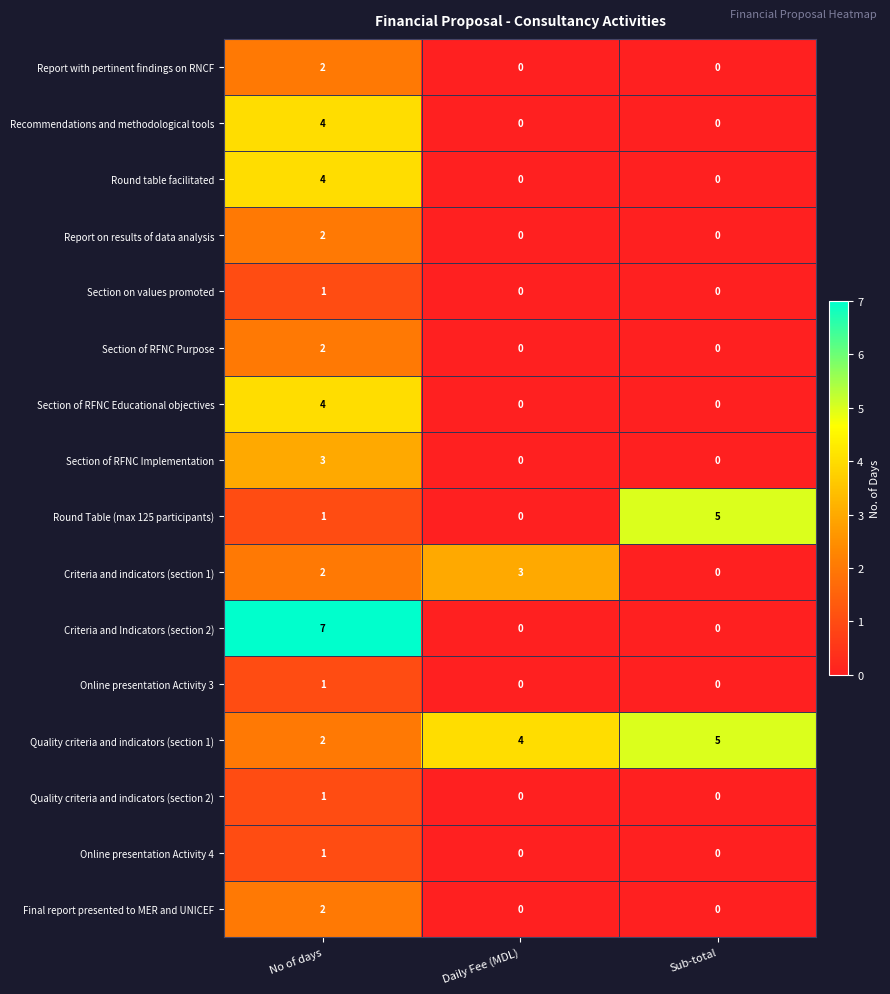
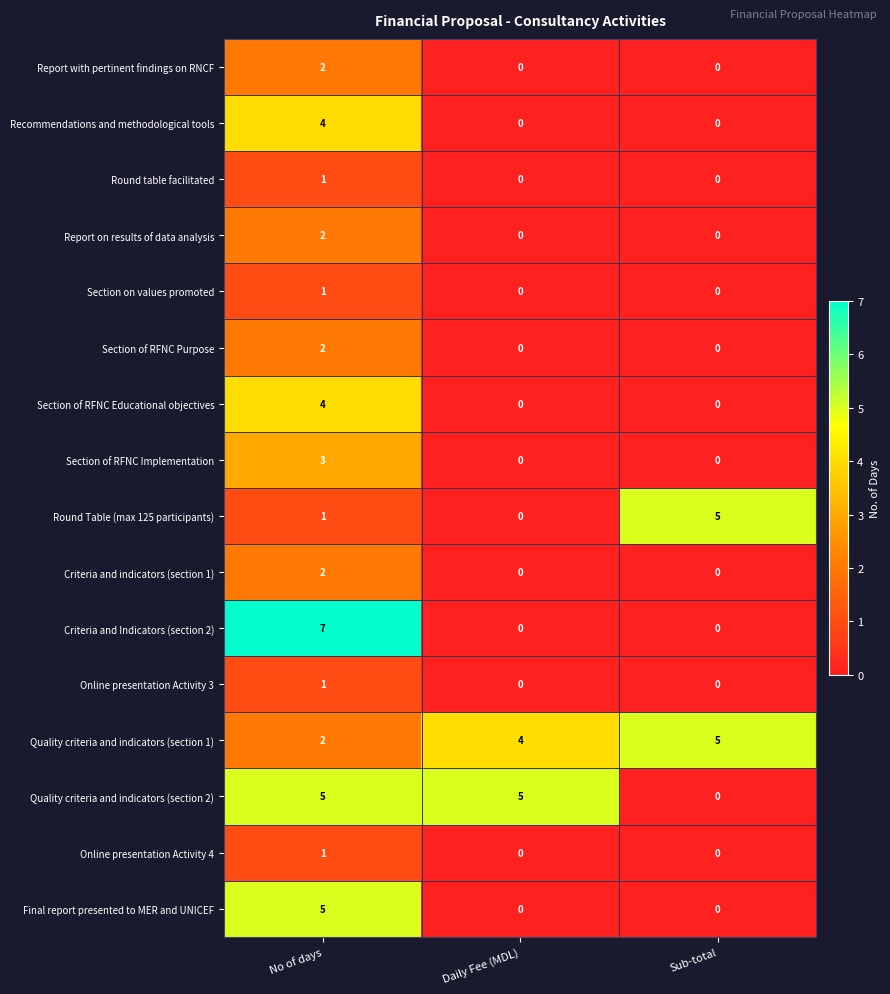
  {
    "Report with pertinent findings on RNCF": {
      "No of days": 2,
      "Daily Fee (MDL)": 0,
      "Sub-total": 0
    },
    "Recommendations and methodological tools": {
      "No of days": 4,
      "Daily Fee (MDL)": 0,
      "Sub-total": 0
    },
    "Round table facilitated": {
-     "No of days": 4,
+     "No of days": 1,
      "Daily Fee (MDL)": 0,
      "Sub-total": 0
    },
    "Report on results of data analysis": {
      "No of days": 2,
      "Daily Fee (MDL)": 0,
      "Sub-total": 0
    },
    "Section on values promoted": {
      "No of days": 1,
      "Daily Fee (MDL)": 0,
      "Sub-total": 0
    },
    "Section of RFNC Purpose": {
      "No of days": 2,
      "Daily Fee (MDL)": 0,
      "Sub-total": 0
    },
    "Section of RFNC Educational objectives": {
      "No of days": 4,
      "Daily Fee (MDL)": 0,
      "Sub-total": 0
    },
    "Section of RFNC Implementation": {
      "No of days": 3,
      "Daily Fee (MDL)": 0,
      "Sub-total": 0
    },
    "Round Table (max 125 participants)": {
      "No of days": 1,
      "Daily Fee (MDL)": 0,
      "Sub-total": 5
    },
    "Criteria and indicators (section 1)": {
      "No of days": 2,
-     "Daily Fee (MDL)": 3,
+     "Daily Fee (MDL)": 0,
      "Sub-total": 0
    },
    "Criteria and Indicators (section 2)": {
      "No of days": 7,
      "Daily Fee (MDL)": 0,
      "Sub-total": 0
    },
    "Online presentation Activity 3": {
      "No of days": 1,
      "Daily Fee (MDL)": 0,
      "Sub-total": 0
    },
    "Quality criteria and indicators (section 1)": {
      "No of days": 2,
      "Daily Fee (MDL)": 4,
      "Sub-total": 5
    },
    "Quality criteria and indicators (section 2)": {
-     "No of days": 1,
-     "Daily Fee (MDL)": 0,
+     "No of days": 5,
+     "Daily Fee (MDL)": 5,
      "Sub-total": 0
    },
    "Online presentation Activity 4": {
      "No of days": 1,
      "Daily Fee (MDL)": 0,
      "Sub-total": 0
    },
    "Final report presented to MER and UNICEF": {
-     "No of days": 2,
+     "No of days": 5,
      "Daily Fee (MDL)": 0,
      "Sub-total": 0
    }
  }
